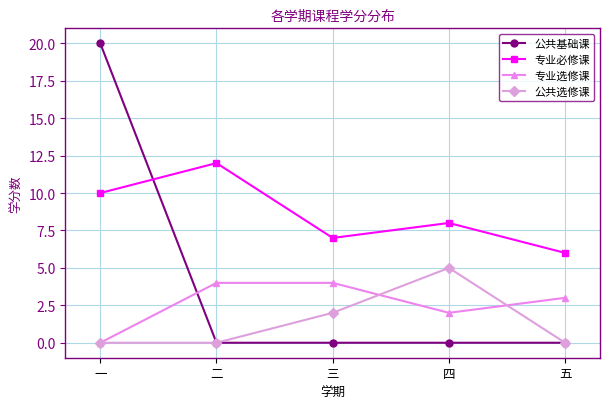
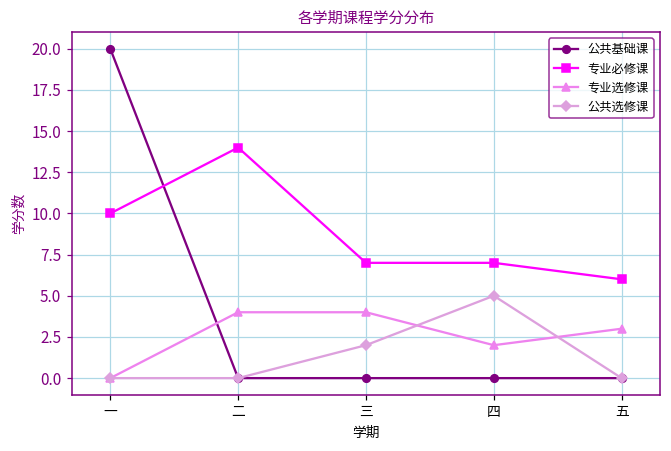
  {
    "公共基础课": {
      "一": 20,
      "三": 0,
      "四": 0
    },
    "专业必修课": {
      "一": 10,
-     "二": 12,
+     "二": 14,
      "三": 7,
-     "四": 8,
+     "四": 7,
      "五": 6
    }
  }
